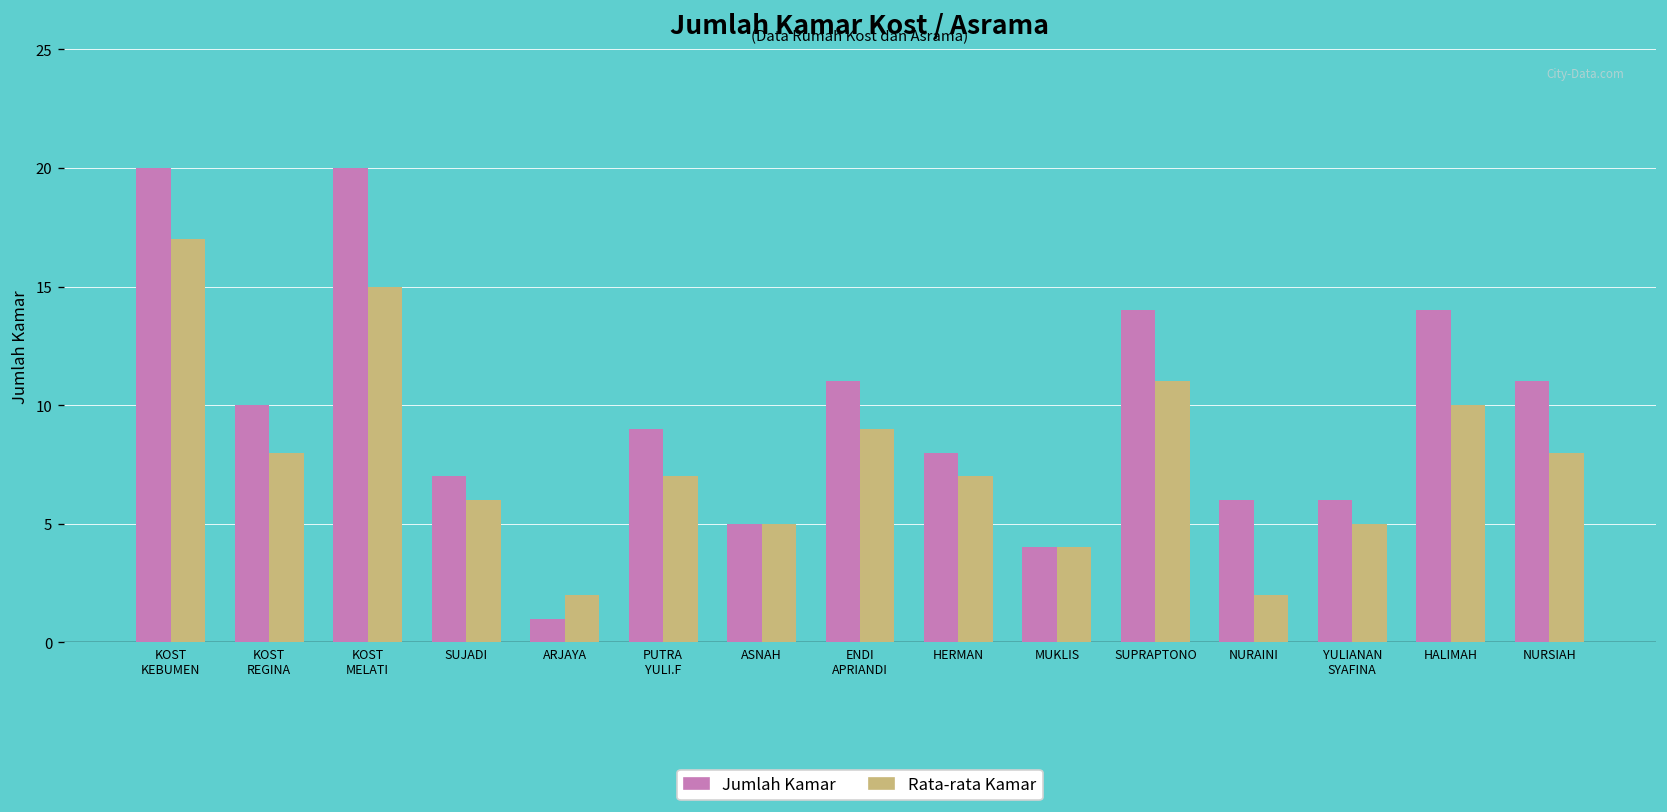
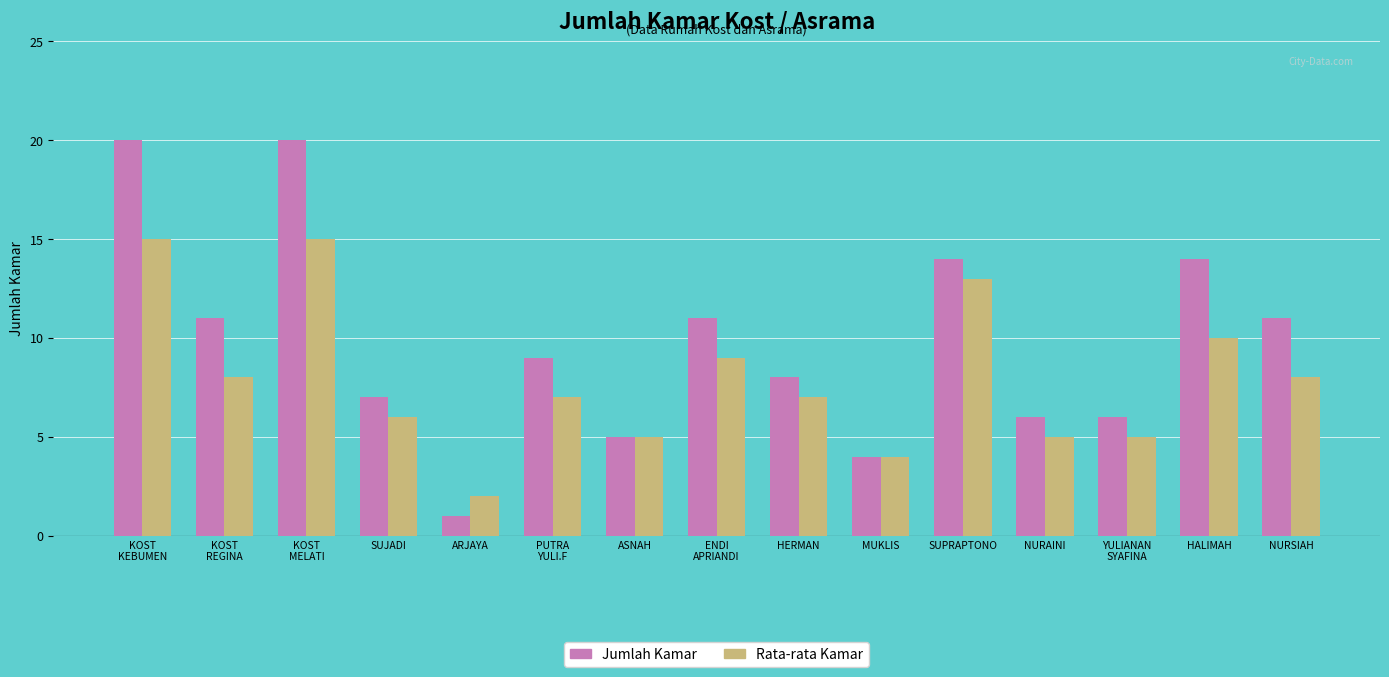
  {
    "Jumlah Kamar": {
      "KOST KEBUMEN": 20,
-     "KOST REGINA": 10,
+     "KOST REGINA": 11,
      "KOST MELATI": 20,
      "SUJADI": 7,
      "ARJAYA": 1,
      "PUTRA YULI.F": 9,
      "ASNAH": 5,
      "ENDI APRIANDI": 11,
      "HERMAN": 8,
      "MUKLIS": 4,
      "SUPRAPTONO": 14,
      "NURAINI": 6,
      "YULIANAN SYAFINA": 6,
      "HALIMAH": 14,
      "NURSIAH": 11
    },
    "Rata-rata Kamar": {
-     "KOST KEBUMEN": 17,
+     "KOST KEBUMEN": 15,
      "KOST REGINA": 8,
      "KOST MELATI": 15,
      "SUJADI": 6,
      "ARJAYA": 2,
      "PUTRA YULI.F": 7,
      "ASNAH": 5,
      "ENDI APRIANDI": 9,
      "HERMAN": 7,
      "MUKLIS": 4,
-     "SUPRAPTONO": 11,
-     "NURAINI": 2,
+     "SUPRAPTONO": 13,
+     "NURAINI": 5,
      "YULIANAN SYAFINA": 5,
      "HALIMAH": 10,
      "NURSIAH": 8
    }
  }
